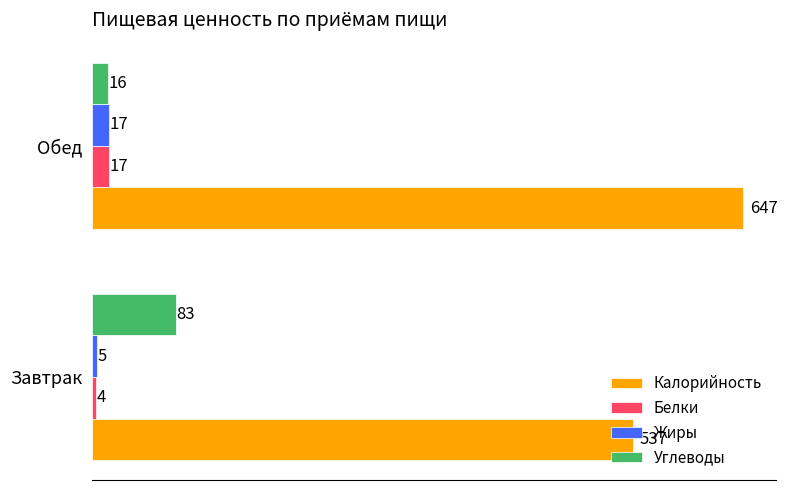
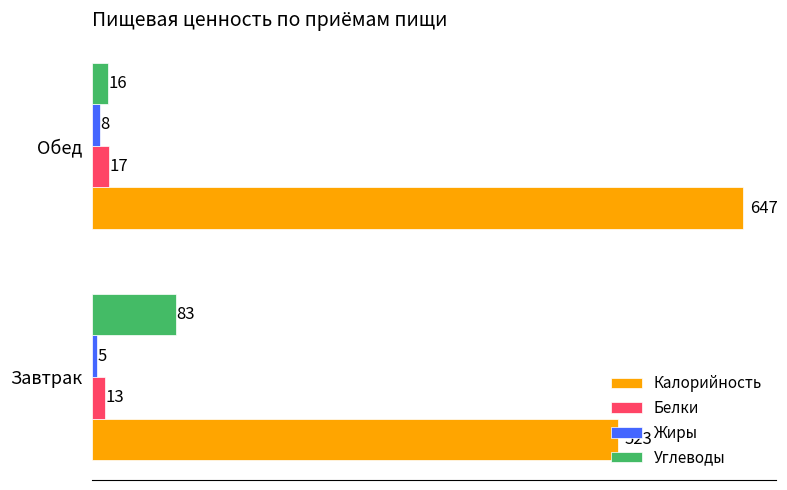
  {
    "Калорийность": {
      "Обед": 647,
-     "Завтрак": 537
+     "Завтрак": 523
    },
    "Белки": {
      "Обед": 17,
-     "Завтрак": 4
+     "Завтрак": 13
    },
    "Жиры": {
-     "Обед": 17,
+     "Обед": 8,
      "Завтрак": 5
    },
    "Углеводы": {
      "Обед": 16,
      "Завтрак": 83
    }
  }
